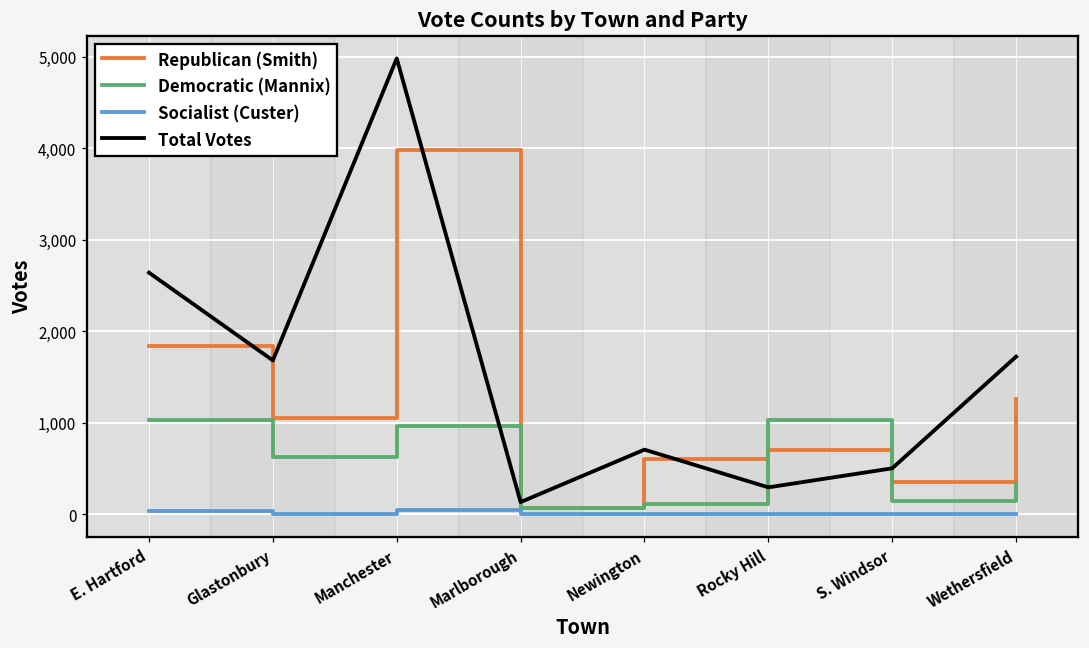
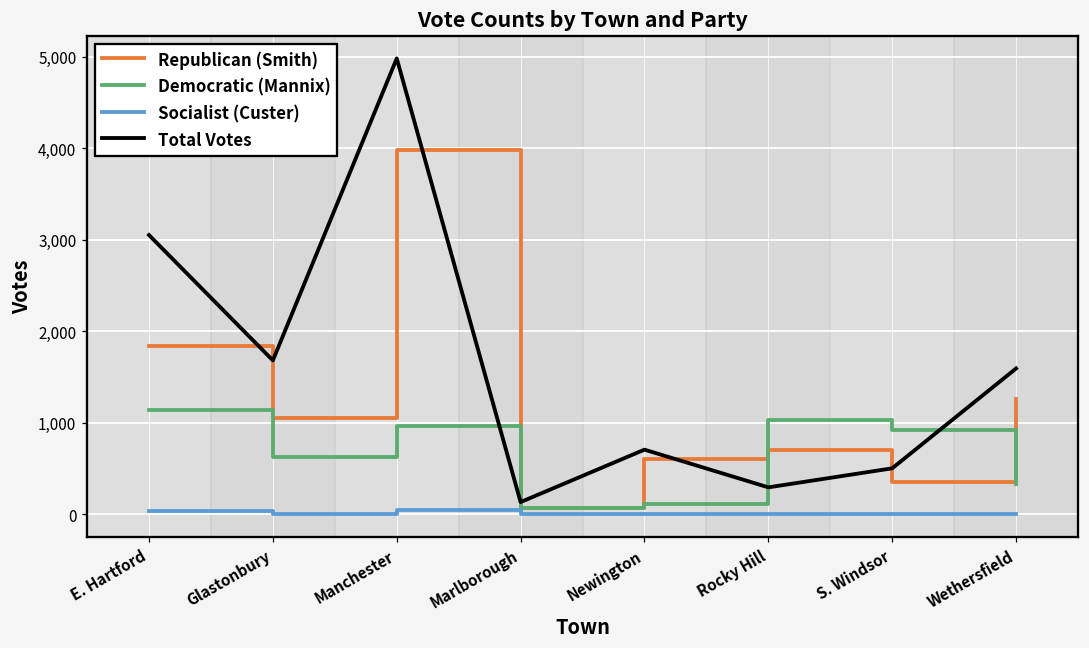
  {
    "Republican (Smith)": {
      "E. Hartford": "1,800",
      "Glastonbury": "1,000",
      "Manchester": "4,000",
      "Newington": "600",
      "Rocky Hill": "700",
      "S. Windsor": "400",
      "Wethersfield": "1,300"
    },
    "Democratic (Mannix)": {
-     "E. Hartford": "1,000",
+     "E. Hartford": "1,100",
      "Glastonbury": "600",
      "Manchester": "1,000",
      "Newington": "100",
      "Rocky Hill": "1,000",
-     "S. Windsor": "100",
+     "S. Windsor": "900",
      "Wethersfield": "300"
    },
    "Socialist (Custer)": {
      "E. Hartford": "0",
      "Glastonbury": "0",
      "Manchester": "0",
      "Marlborough": "0",
      "Newington": "0",
      "Rocky Hill": "0",
      "S. Windsor": "0",
      "Wethersfield": "0"
    },
    "Total Votes": {
-     "E. Hartford": "2,600",
+     "E. Hartford": "3,000",
      "Glastonbury": "1,700",
      "Manchester": "5,000",
      "Marlborough": "100",
      "Newington": "700",
      "Rocky Hill": "300",
      "S. Windsor": "500",
-     "Wethersfield": "1,700"
+     "Wethersfield": "1,600"
    }
  }
